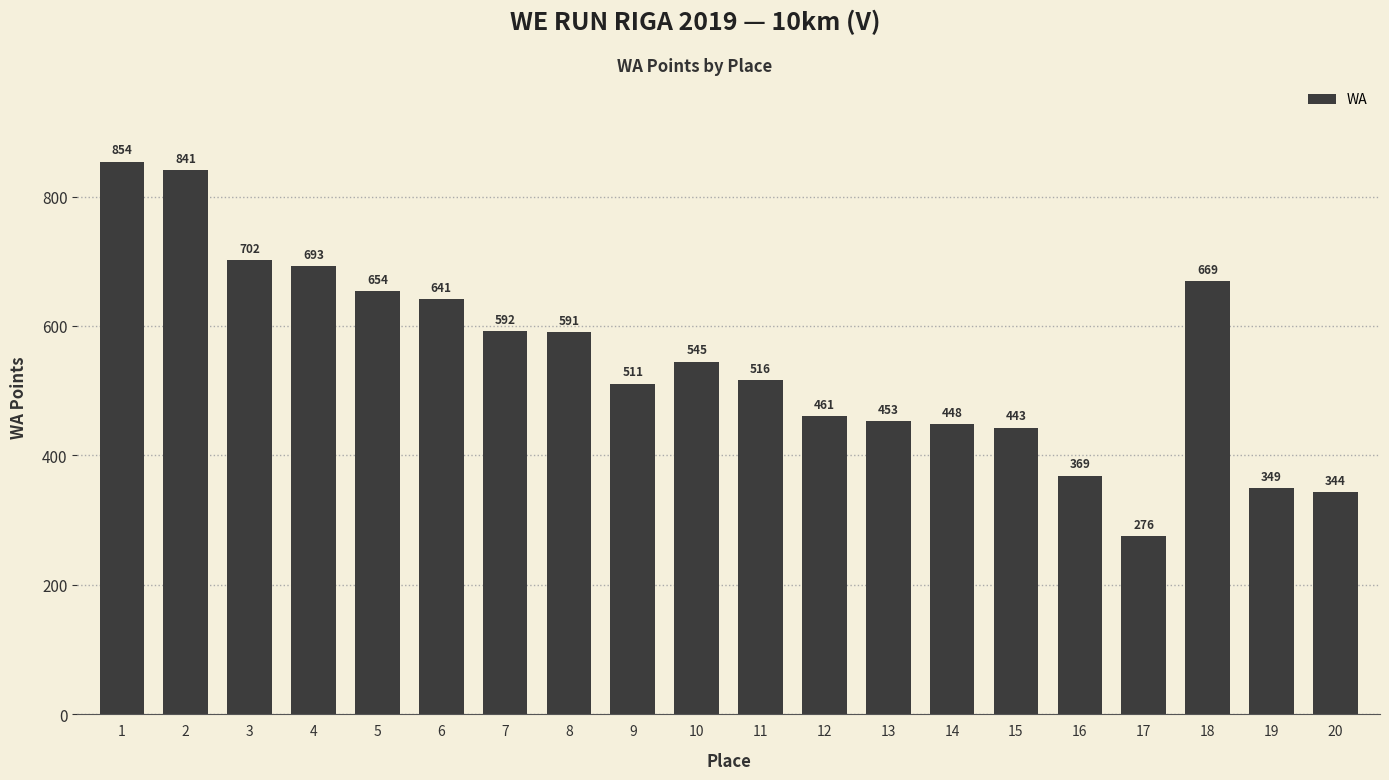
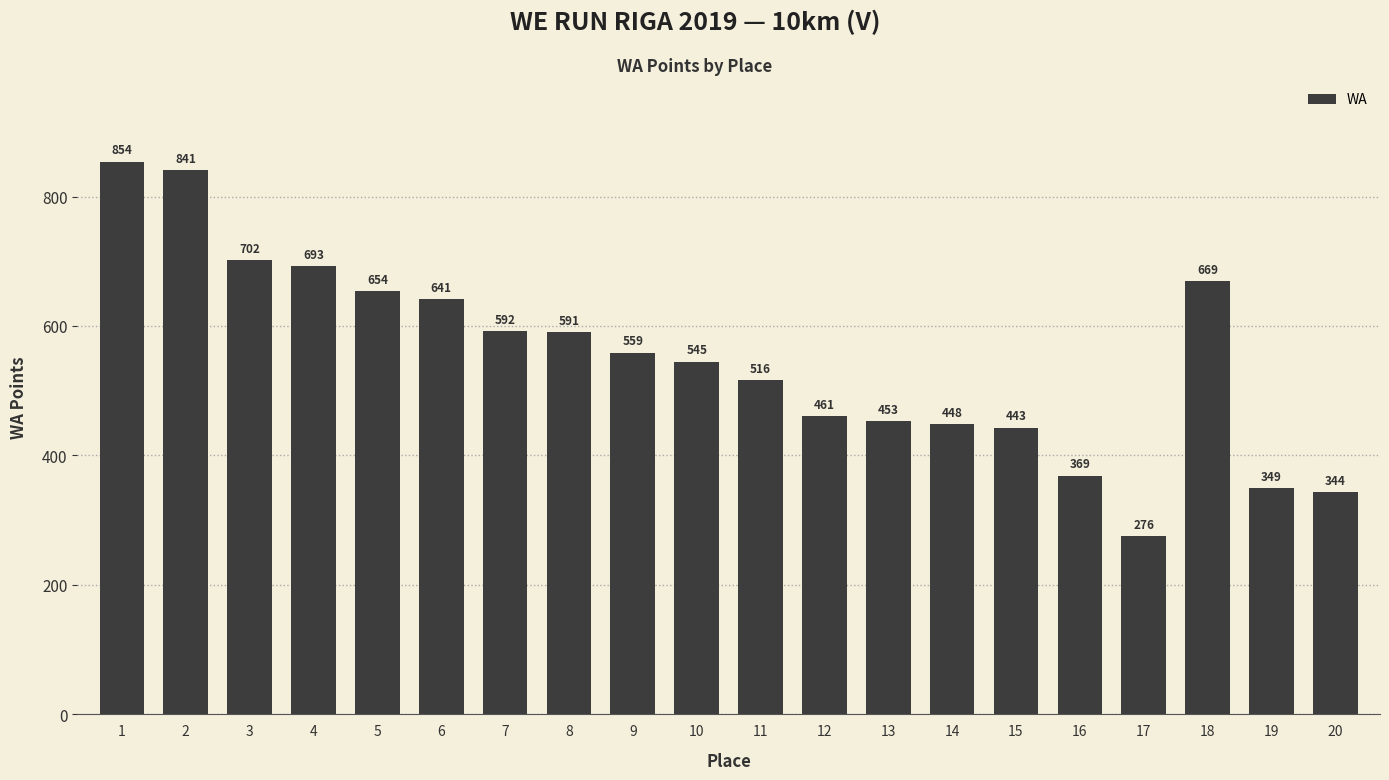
  {
    "1": 854,
    "2": 841,
    "3": 702,
    "4": 693,
    "5": 654,
    "6": 641,
    "7": 592,
    "8": 591,
-   "9": 511,
+   "9": 559,
    "10": 545,
    "11": 516,
    "12": 461,
    "13": 453,
    "14": 448,
    "15": 443,
    "16": 369,
    "17": 276,
    "18": 669,
    "19": 349,
    "20": 344
  }
